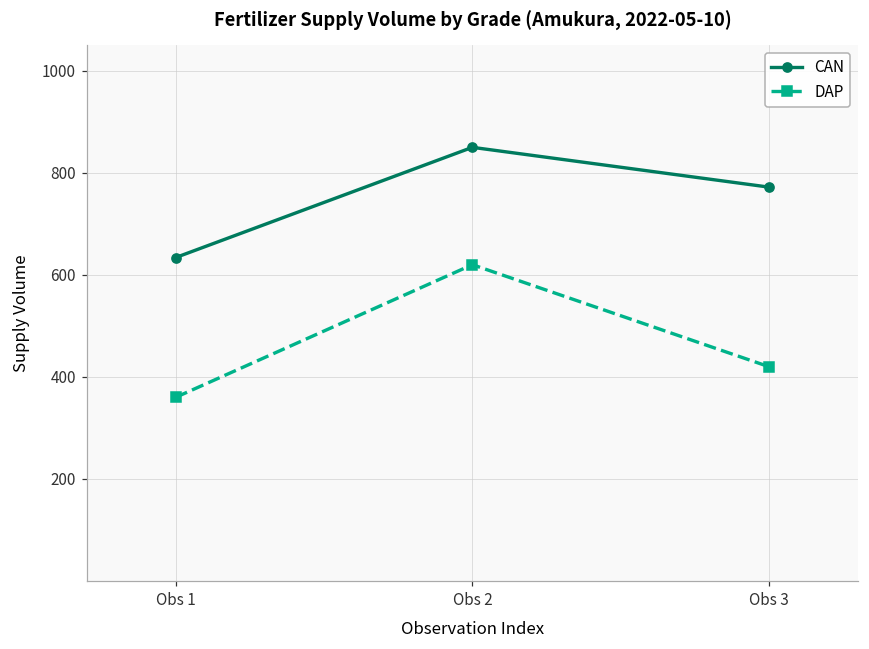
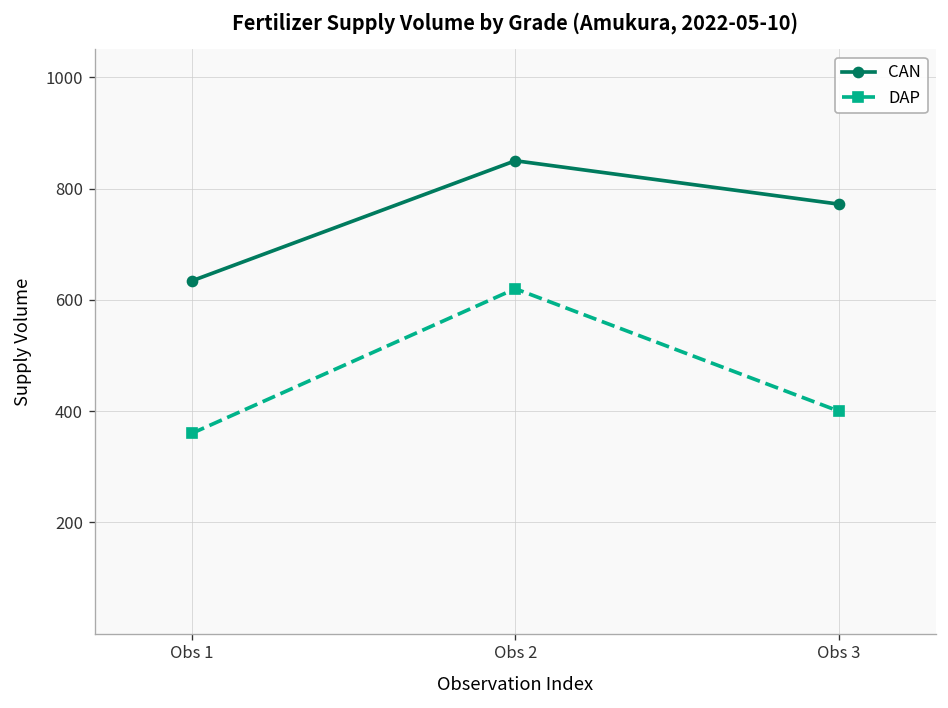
  {
    "CAN": {
      "Obs 1": 630,
      "Obs 2": 850,
      "Obs 3": 770
    },
    "DAP": {
      "Obs 1": 360,
      "Obs 2": 620,
-     "Obs 3": 420
+     "Obs 3": 400
    }
  }
